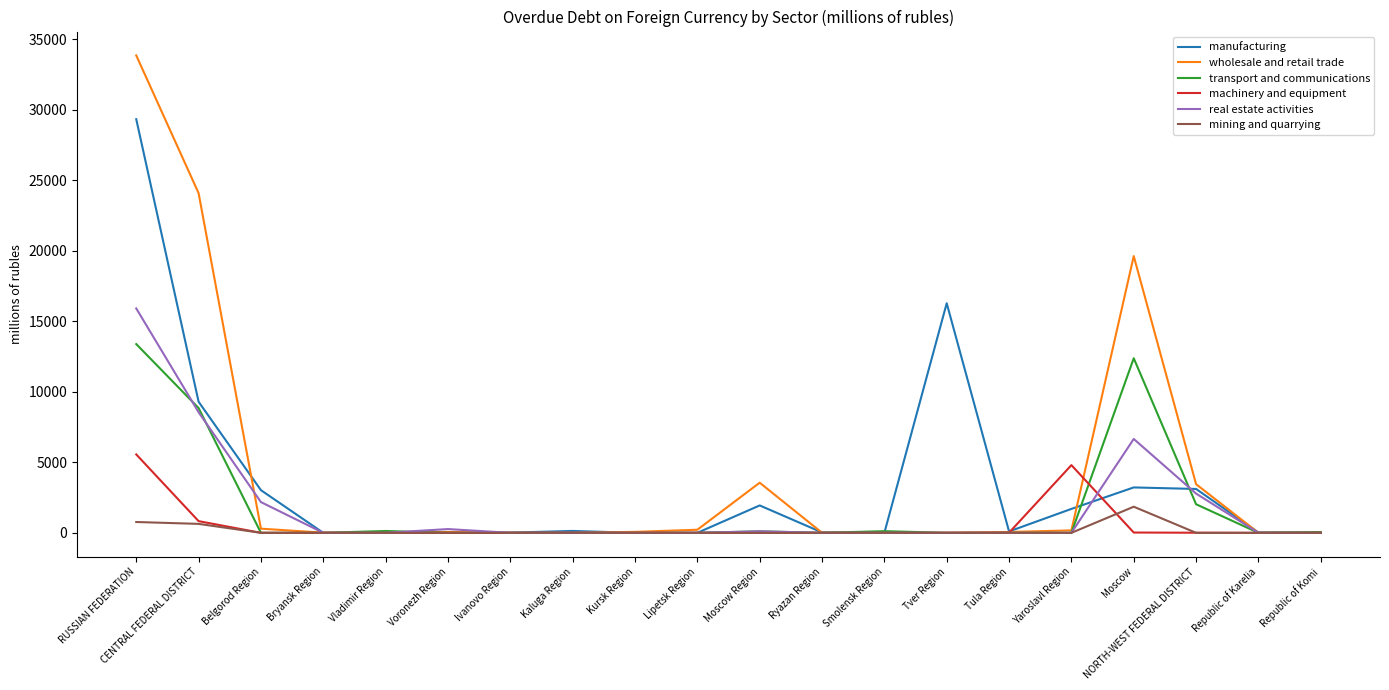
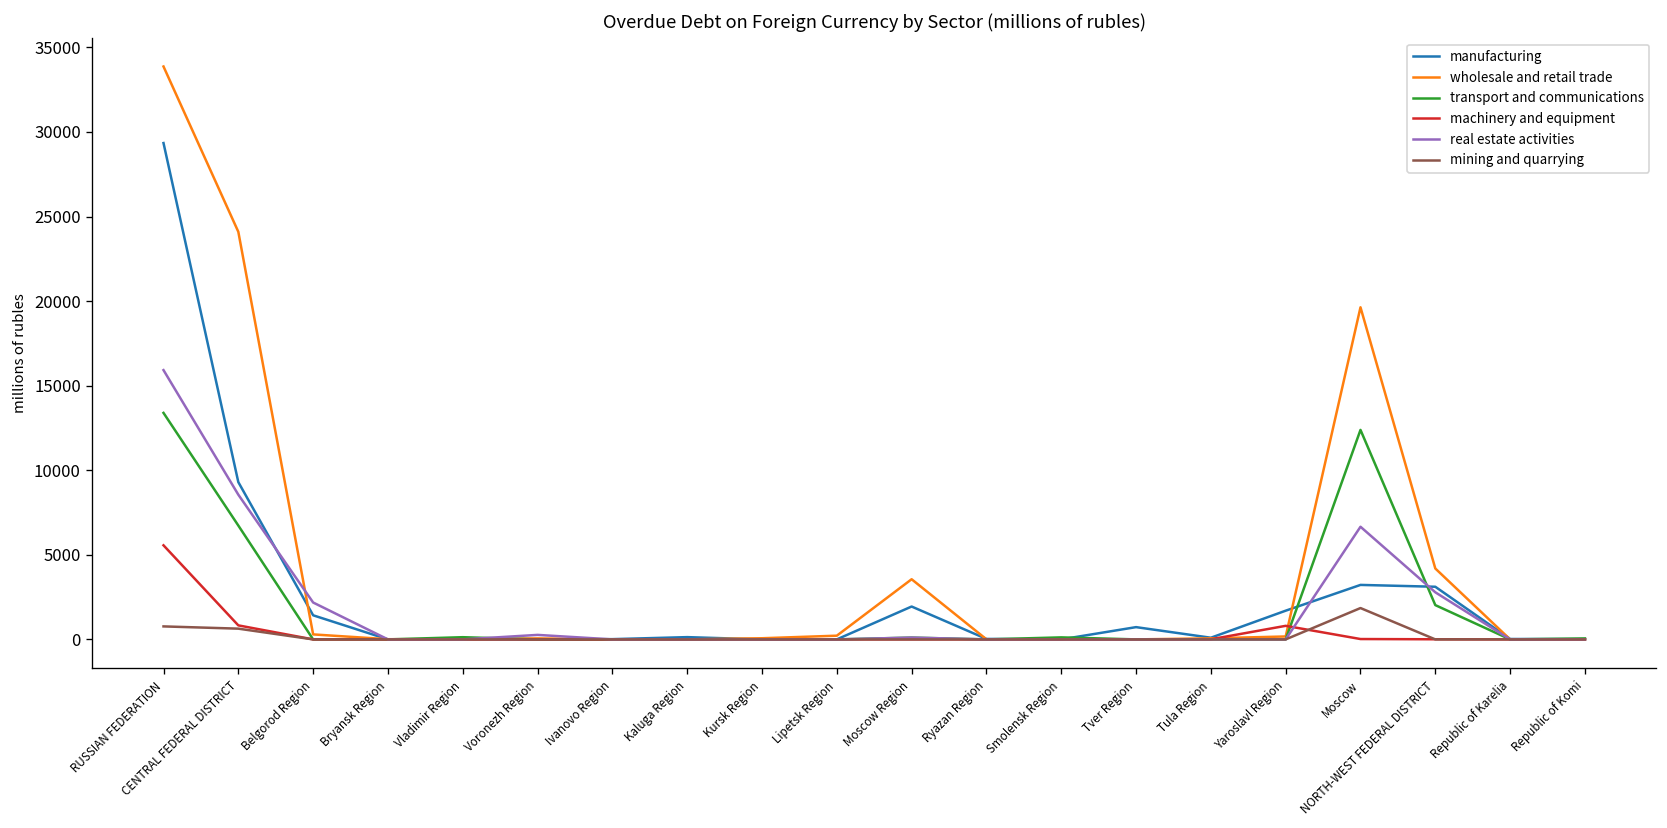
  {
    "manufacturing": {
      "RUSSIAN FEDERATION": 29300,
      "CENTRAL FEDERAL DISTRICT": 9300,
-     "Belgorod Region": 3000,
+     "Belgorod Region": 1400,
      "Moscow Region": 1900,
-     "Tver Region": 16300,
+     "Tver Region": 700,
      "Yaroslavl Region": 1700,
      "Moscow": 3200,
      "NORTH-WEST FEDERAL DISTRICT": 3100
    },
    "wholesale and retail trade": {
      "RUSSIAN FEDERATION": 33900,
      "CENTRAL FEDERAL DISTRICT": 24100,
      "Belgorod Region": 300,
      "Lipetsk Region": 200,
      "Moscow Region": 3600,
      "Moscow": 19600,
-     "NORTH-WEST FEDERAL DISTRICT": 3500
+     "NORTH-WEST FEDERAL DISTRICT": 4200
    },
    "transport and communications": {
      "RUSSIAN FEDERATION": 13400,
-     "CENTRAL FEDERAL DISTRICT": 8900,
+     "CENTRAL FEDERAL DISTRICT": 6700,
      "Moscow": 12400,
      "NORTH-WEST FEDERAL DISTRICT": 2000
    },
    "machinery and equipment": {
      "RUSSIAN FEDERATION": 5600,
      "CENTRAL FEDERAL DISTRICT": 800,
-     "Yaroslavl Region": 4800,
+     "Yaroslavl Region": 800,
      "Moscow": 0
    },
    "real estate activities": {
      "RUSSIAN FEDERATION": 15900,
      "CENTRAL FEDERAL DISTRICT": 8600,
      "Belgorod Region": 2200,
      "Voronezh Region": 300,
      "Moscow": 6700,
      "NORTH-WEST FEDERAL DISTRICT": 2800
    },
    "mining and quarrying": {
      "RUSSIAN FEDERATION": 800,
      "CENTRAL FEDERAL DISTRICT": 600,
      "Moscow": 1900
    }
  }
